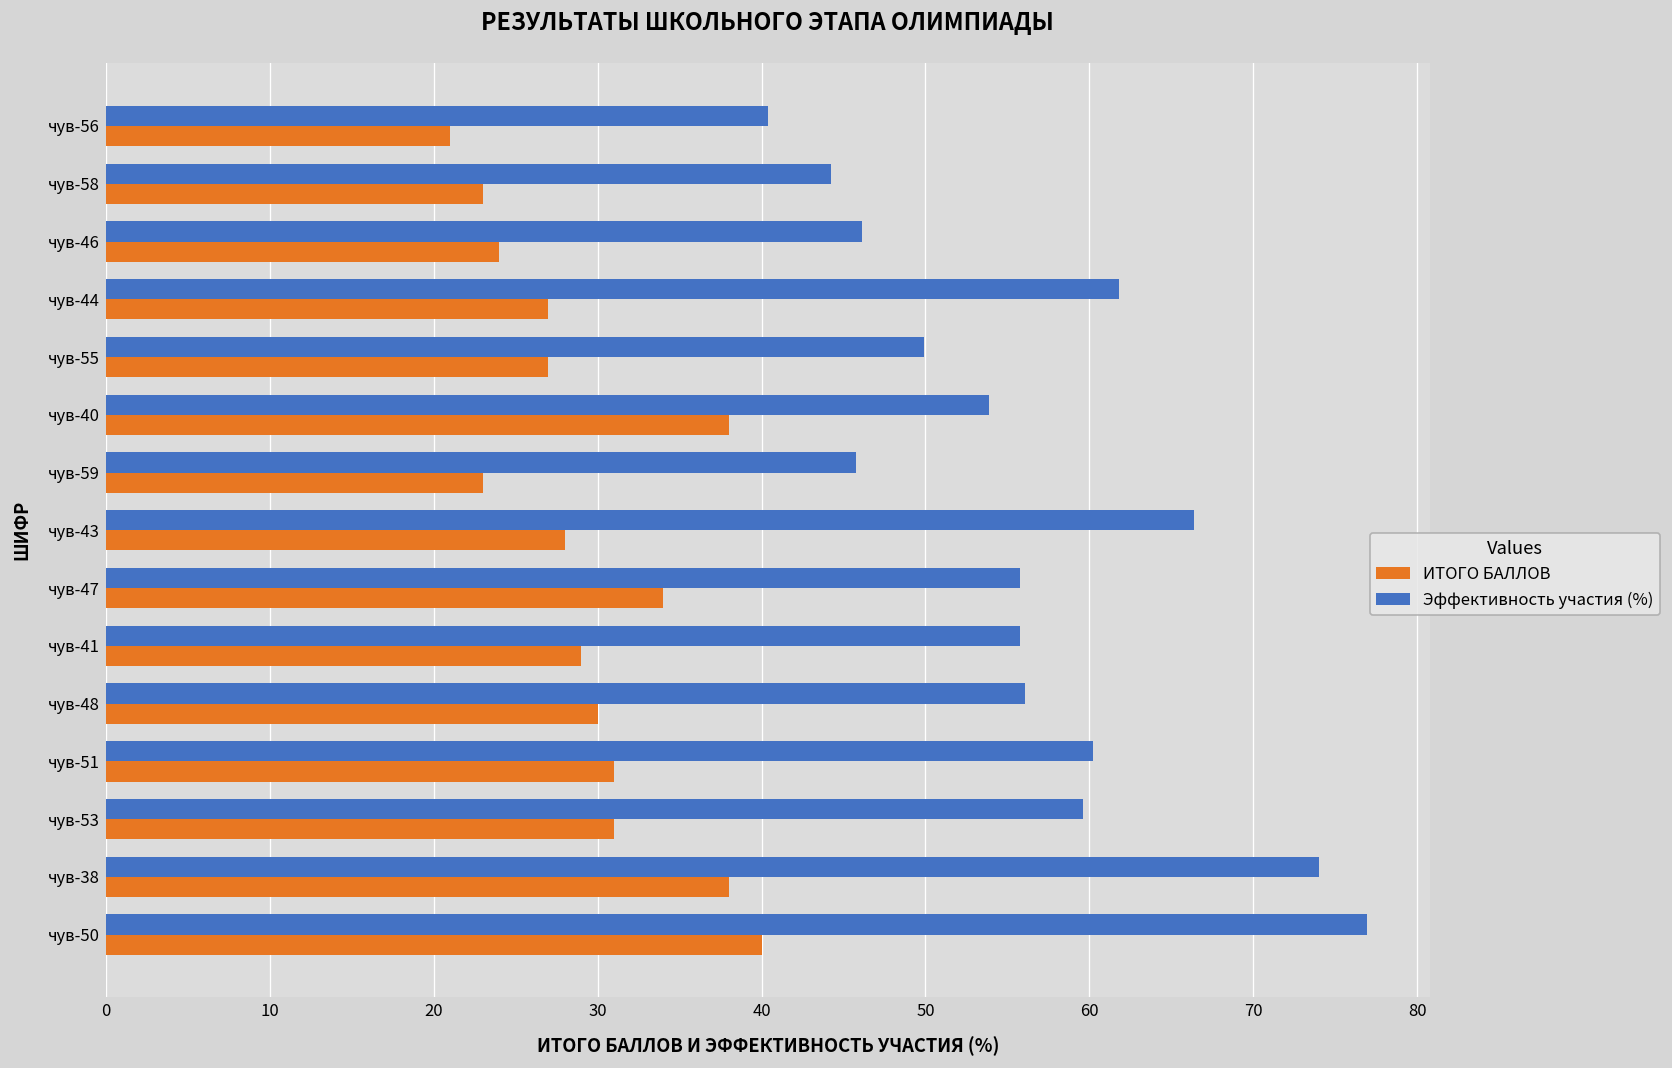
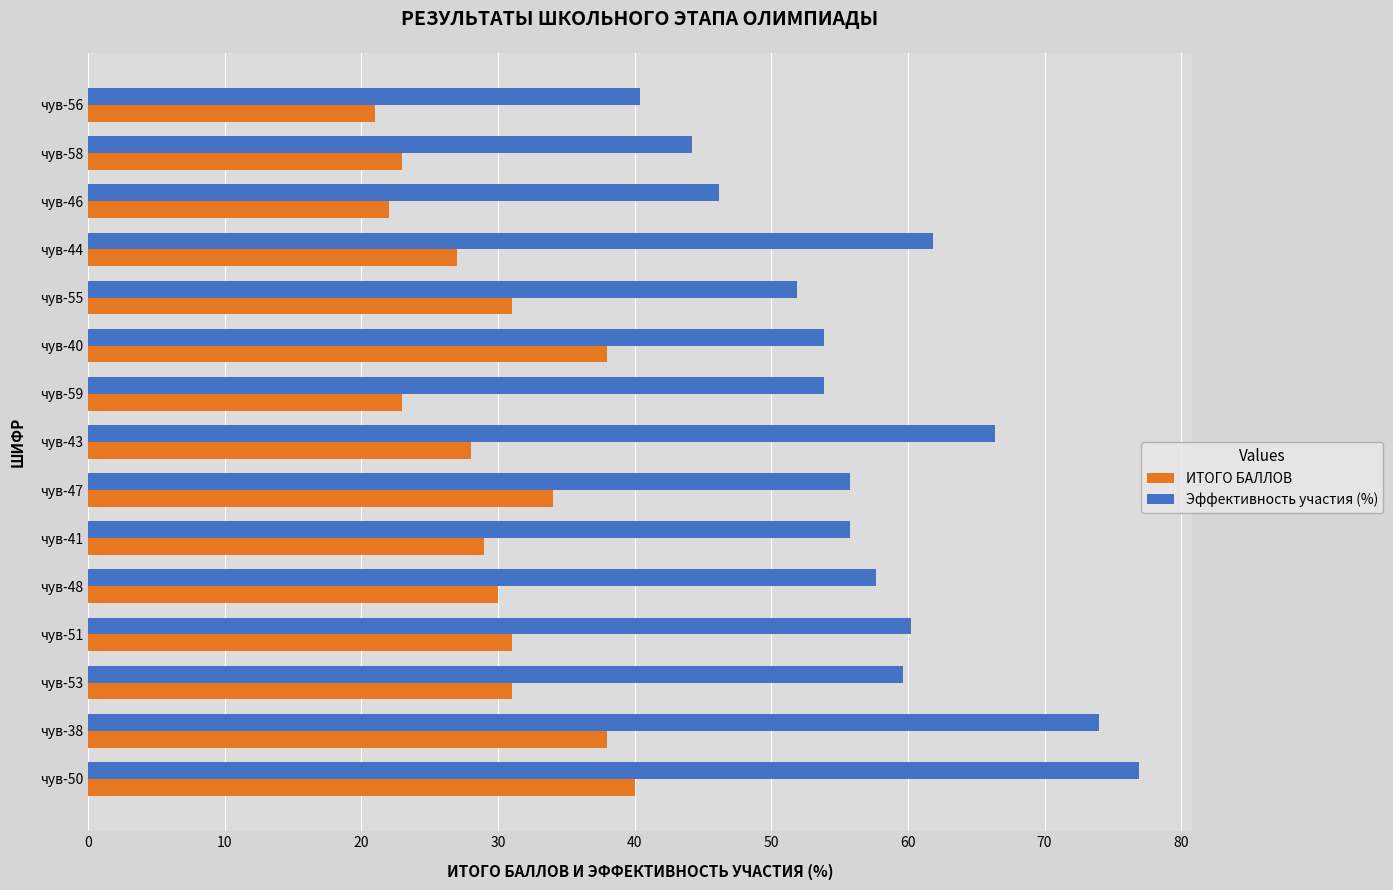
  {
    "ИТОГО БАЛЛОВ": {
      "чув-56": 21,
      "чув-58": 23,
-     "чув-46": 24,
+     "чув-46": 22,
      "чув-44": 27,
-     "чув-55": 27,
+     "чув-55": 31,
      "чув-40": 38,
      "чув-59": 23,
      "чув-43": 28,
      "чув-47": 34,
      "чув-41": 29,
      "чув-48": 30,
      "чув-51": 31,
      "чув-53": 31,
      "чув-38": 38,
      "чув-50": 40
    },
    "Эффективность участия (%)": {
      "чув-56": 40.4,
      "чув-58": 44.2,
      "чув-46": 46.2,
      "чув-44": 61.8,
-     "чув-55": 49.9,
+     "чув-55": 51.9,
      "чув-40": 53.9,
-     "чув-59": 45.8,
+     "чув-59": 53.9,
      "чув-43": 66.4,
      "чув-47": 55.8,
      "чув-41": 55.8,
-     "чув-48": 56.1,
+     "чув-48": 57.7,
      "чув-51": 60.2,
      "чув-53": 59.6,
      "чув-38": 74.0,
      "чув-50": 76.9
    }
  }
